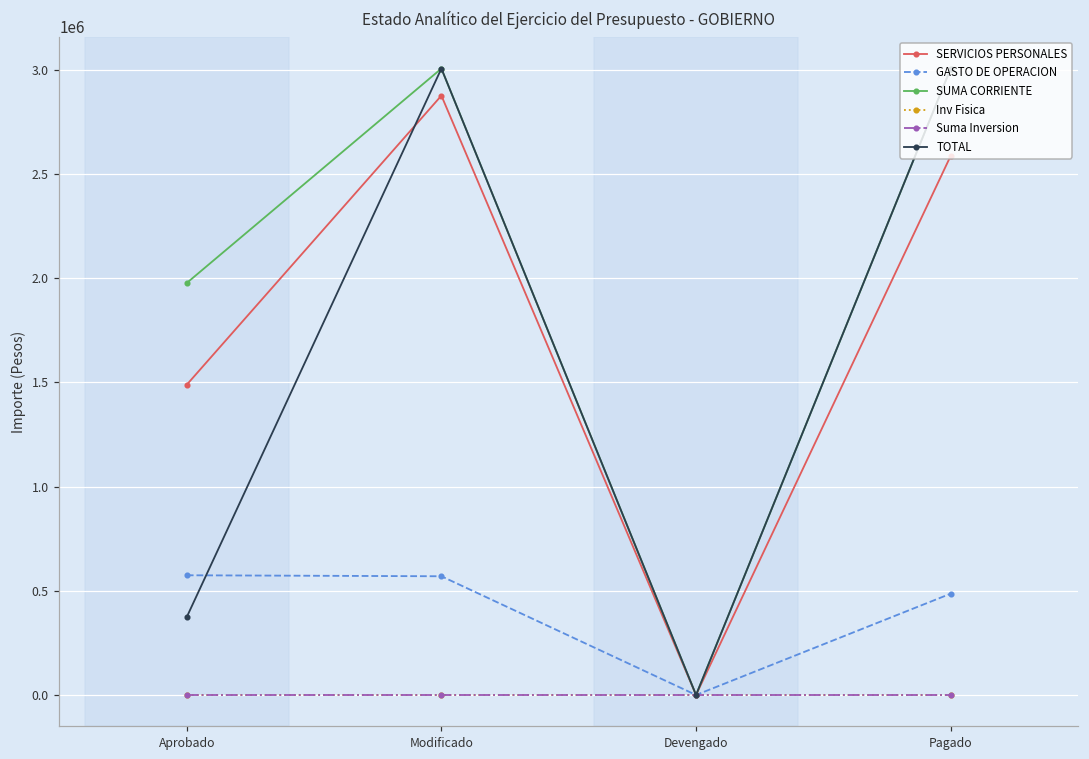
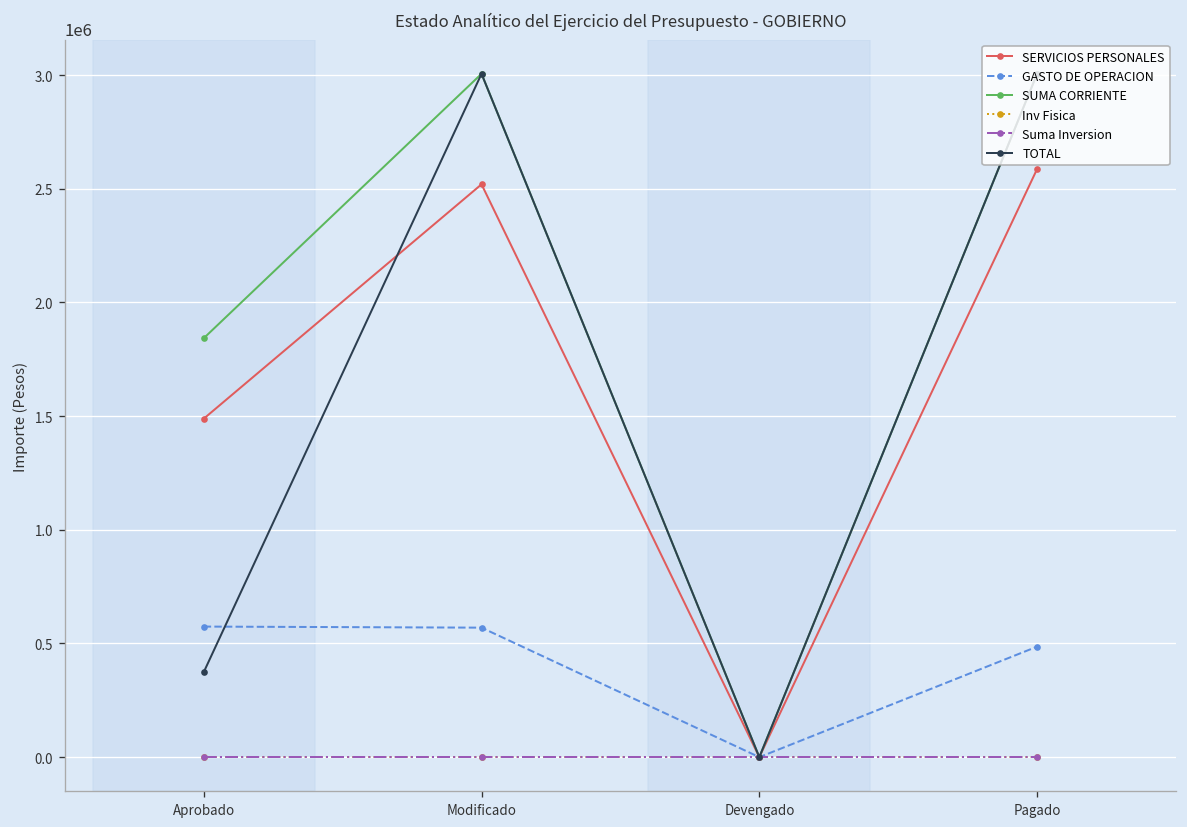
  {
    "SERVICIOS PERSONALES": {
      "Aprobado": 1490000,
-     "Modificado": 2880000,
+     "Modificado": 2520000,
      "Pagado": 2590000
    },
    "GASTO DE OPERACION": {
      "Aprobado": 570000,
      "Modificado": 570000,
      "Pagado": 490000
    },
    "SUMA CORRIENTE": {
-     "Aprobado": 1980000
+     "Aprobado": 1840000
    },
    "Suma Inversion": {
      "Aprobado": 0,
      "Modificado": 0,
      "Pagado": 0
    },
    "TOTAL": {
      "Aprobado": 370000
    }
  }
